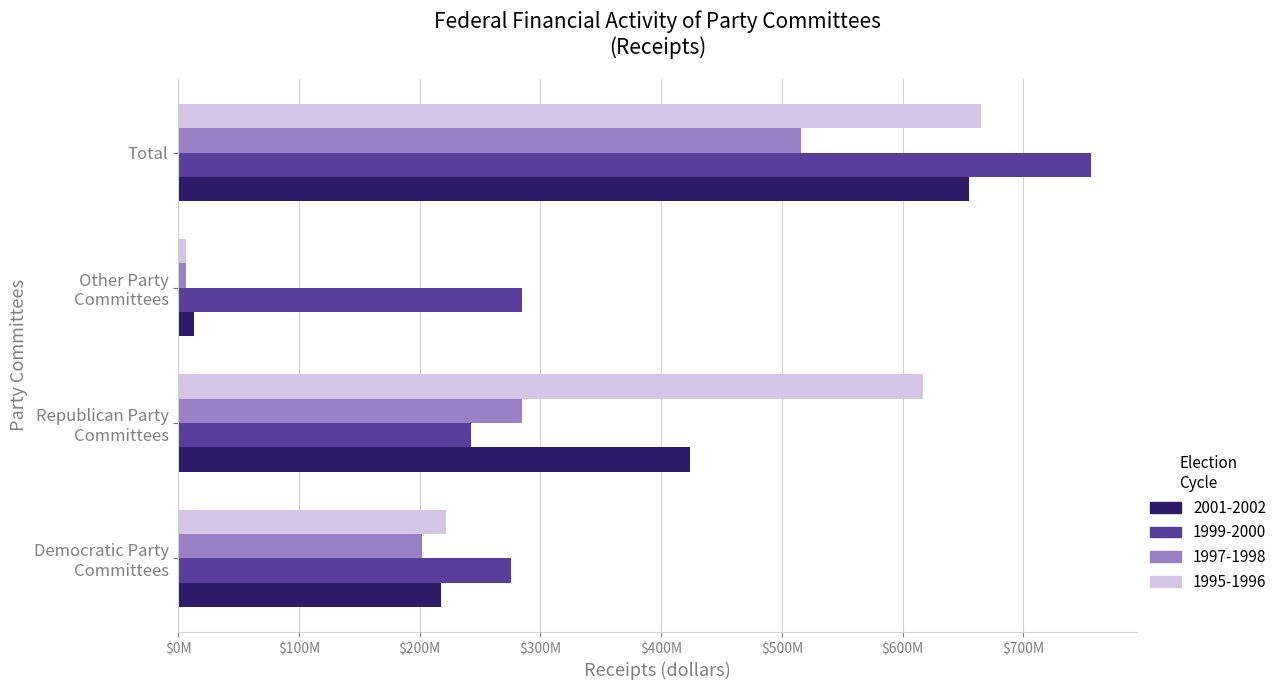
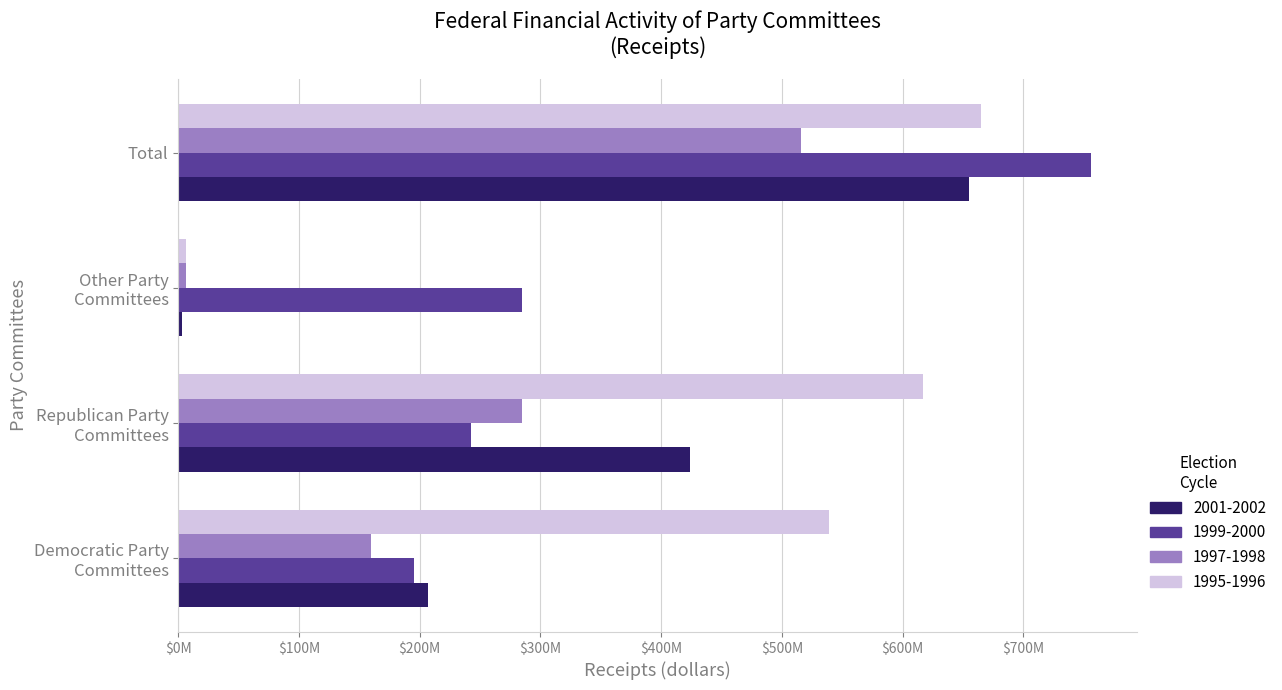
  {
    "2001-2002": {
      "Total": "$655000000",
-     "Other Party Committees": "$13000000",
+     "Other Party Committees": "$3000000",
      "Republican Party Committees": "$424000000",
-     "Democratic Party Committees": "$217000000"
+     "Democratic Party Committees": "$207000000"
    },
    "1999-2000": {
      "Total": "$756000000",
      "Other Party Committees": "$285000000",
      "Republican Party Committees": "$243000000",
-     "Democratic Party Committees": "$275000000"
+     "Democratic Party Committees": "$195000000"
    },
    "1997-1998": {
      "Total": "$515000000",
      "Other Party Committees": "$6000000",
      "Republican Party Committees": "$285000000",
-     "Democratic Party Committees": "$202000000"
+     "Democratic Party Committees": "$160000000"
    },
    "1995-1996": {
      "Total": "$665000000",
      "Other Party Committees": "$6000000",
      "Republican Party Committees": "$617000000",
-     "Democratic Party Committees": "$222000000"
+     "Democratic Party Committees": "$539000000"
    }
  }
